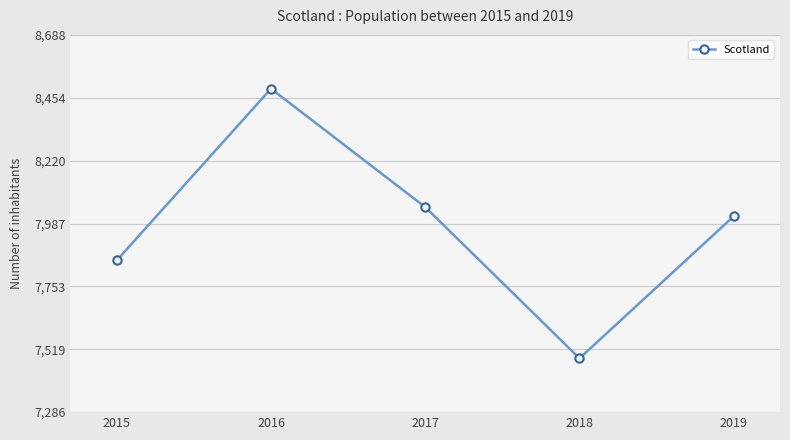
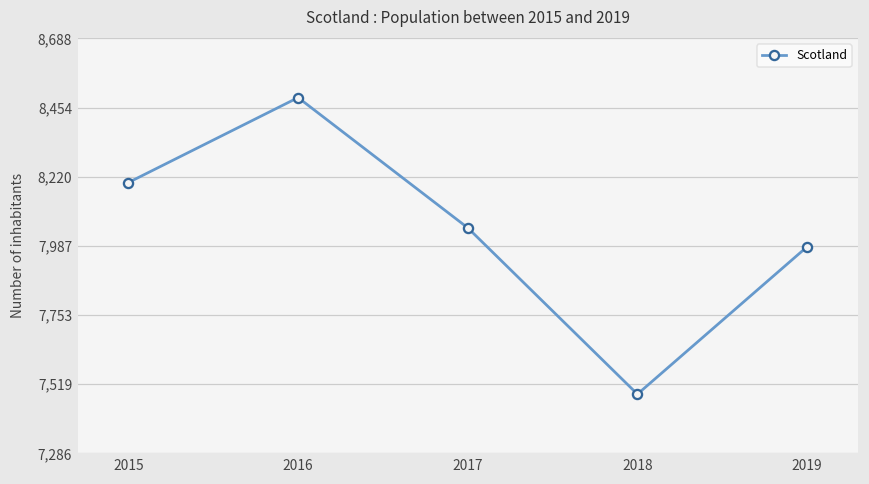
  {
-   "2015": "7,850",
+   "2015": "8,200",
    "2016": "8,490",
    "2017": "8,050",
    "2018": "7,490",
-   "2019": "8,010"
+   "2019": "7,980"
  }
